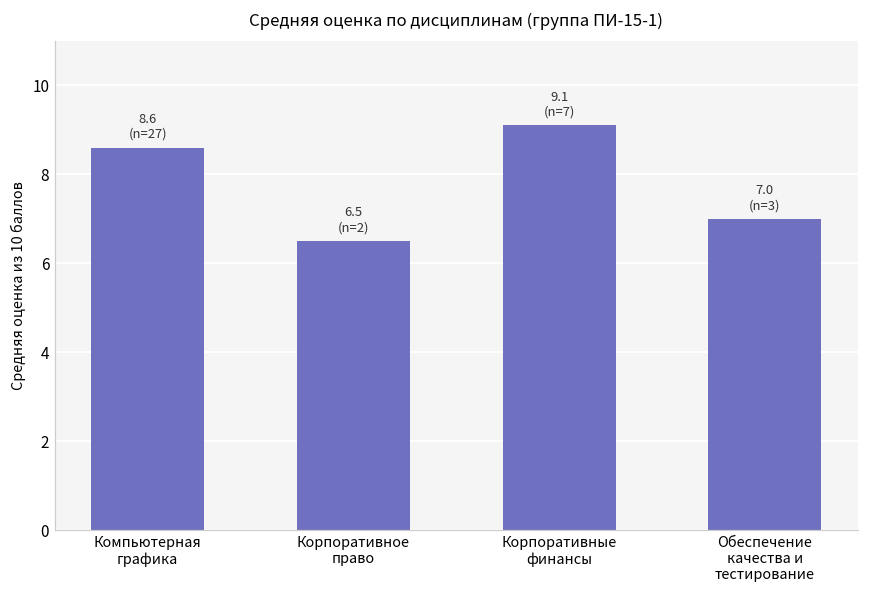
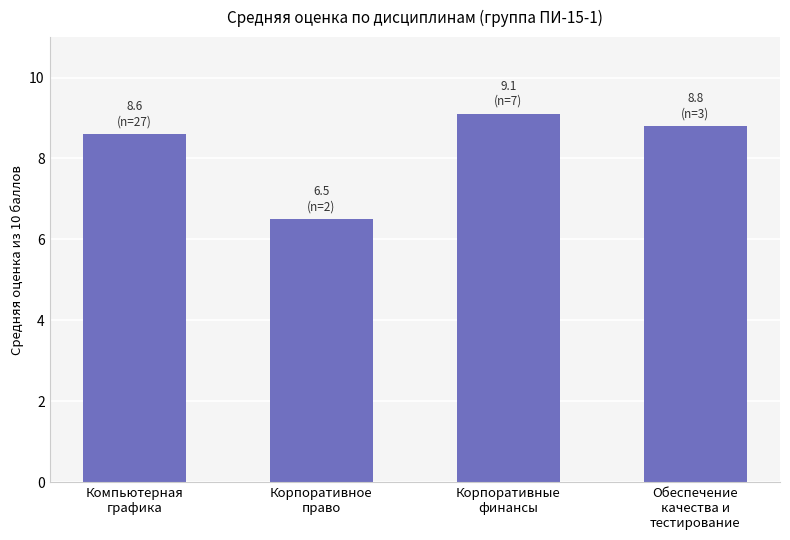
  {
    "Компьютерная графика": 8.6,
    "Корпоративное право": 6.5,
    "Корпоративные финансы": 9.1,
-   "Обеспечение качества и тестирование": 7.0
+   "Обеспечение качества и тестирование": 8.8
  }
